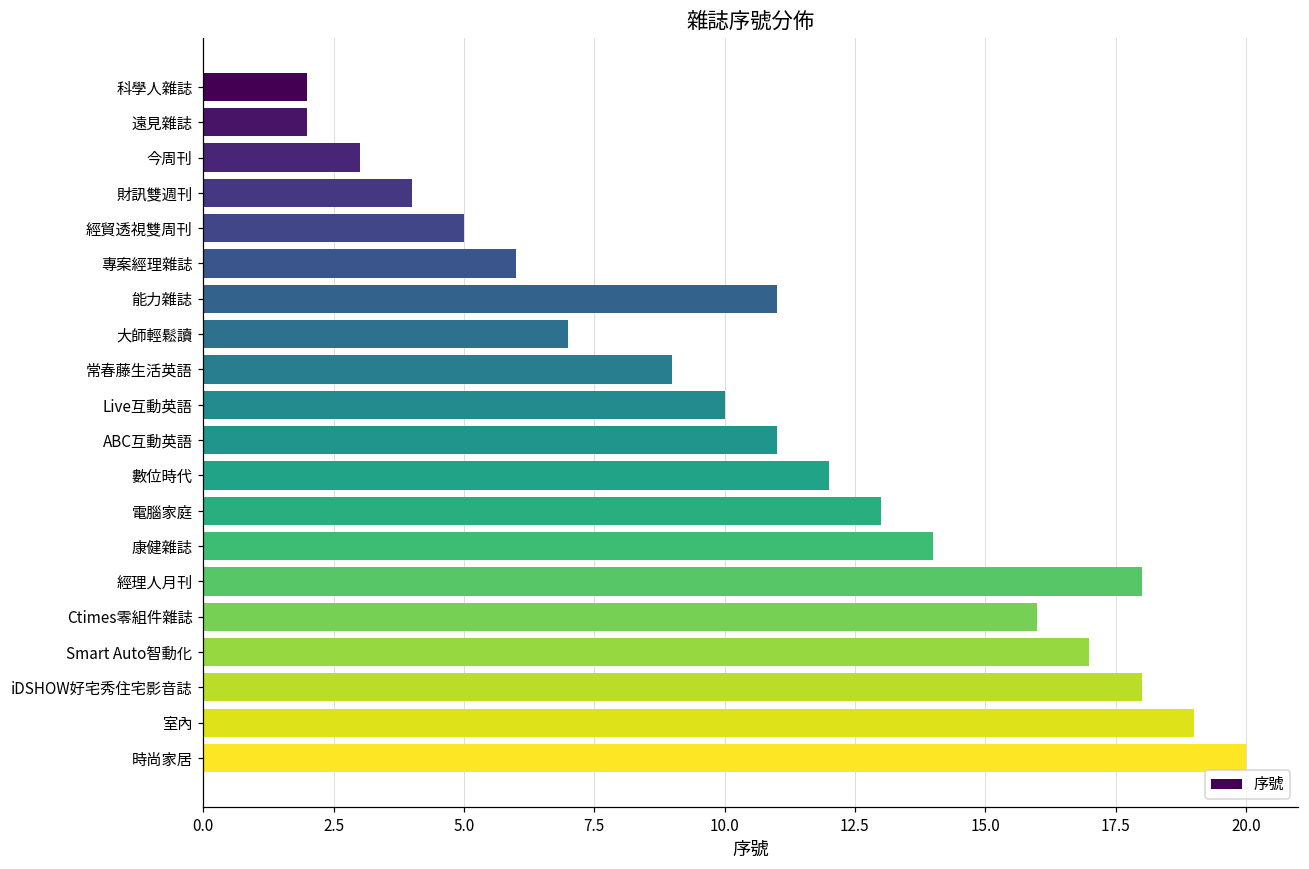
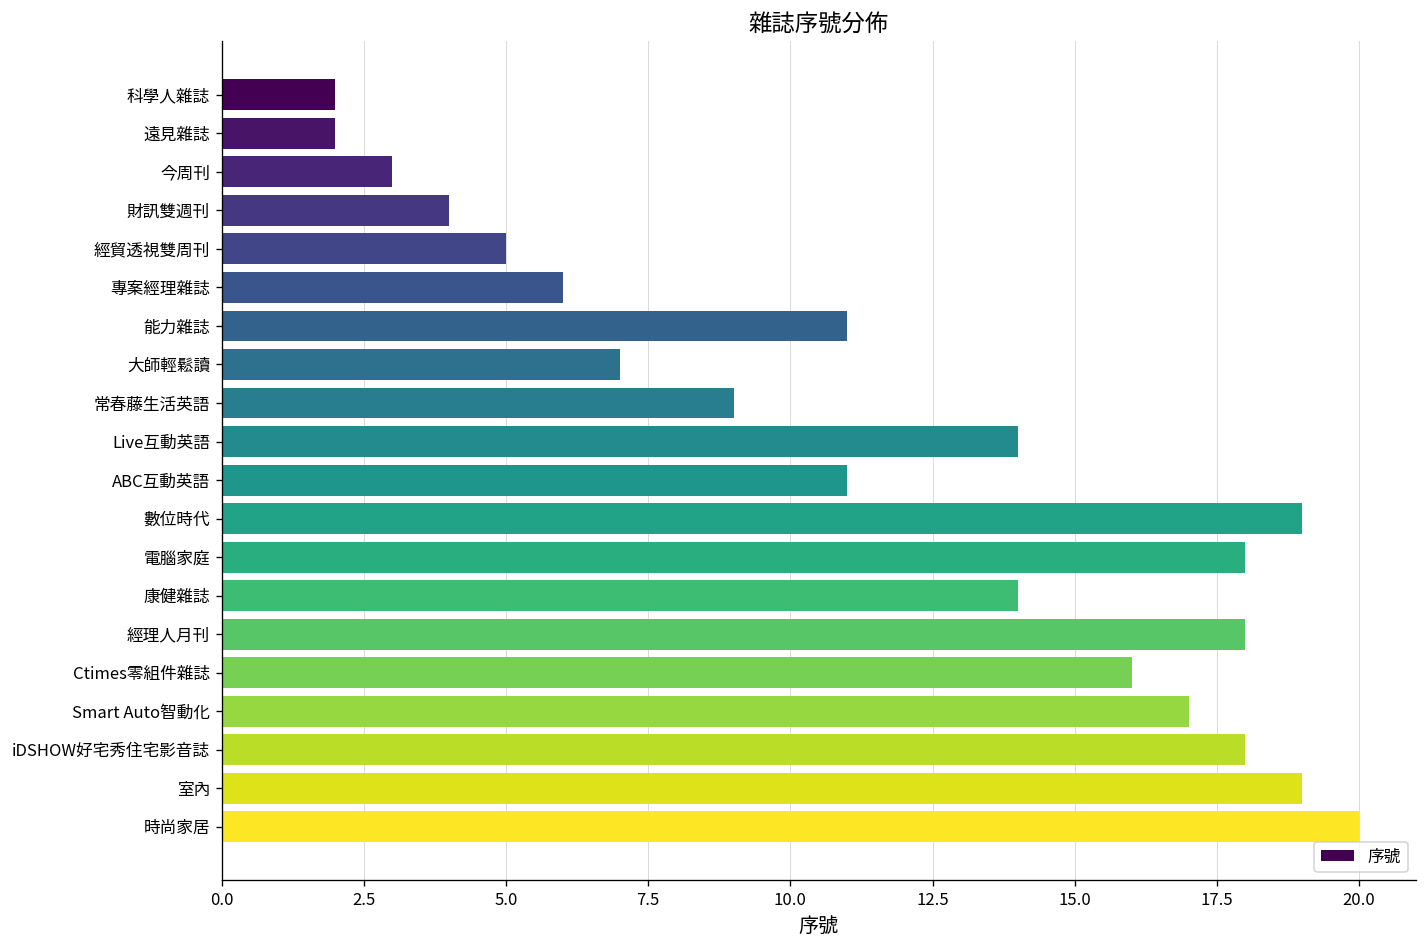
  {
    "科學人雜誌": 2,
    "遠見雜誌": 2,
    "今周刊": 3,
    "財訊雙週刊": 4,
    "經貿透視雙周刊": 5,
    "專案經理雜誌": 6,
    "能力雜誌": 11,
    "大師輕鬆讀": 7,
    "常春藤生活英語": 9,
-   "Live互動英語": 10,
+   "Live互動英語": 14,
    "ABC互動英語": 11,
-   "數位時代": 12,
-   "電腦家庭": 13,
+   "數位時代": 19,
+   "電腦家庭": 18,
    "康健雜誌": 14,
    "經理人月刊": 18,
    "Ctimes零組件雜誌": 16,
    "Smart Auto智動化": 17,
    "iDSHOW好宅秀住宅影音誌": 18,
    "室內": 19,
    "時尚家居": 20
  }
